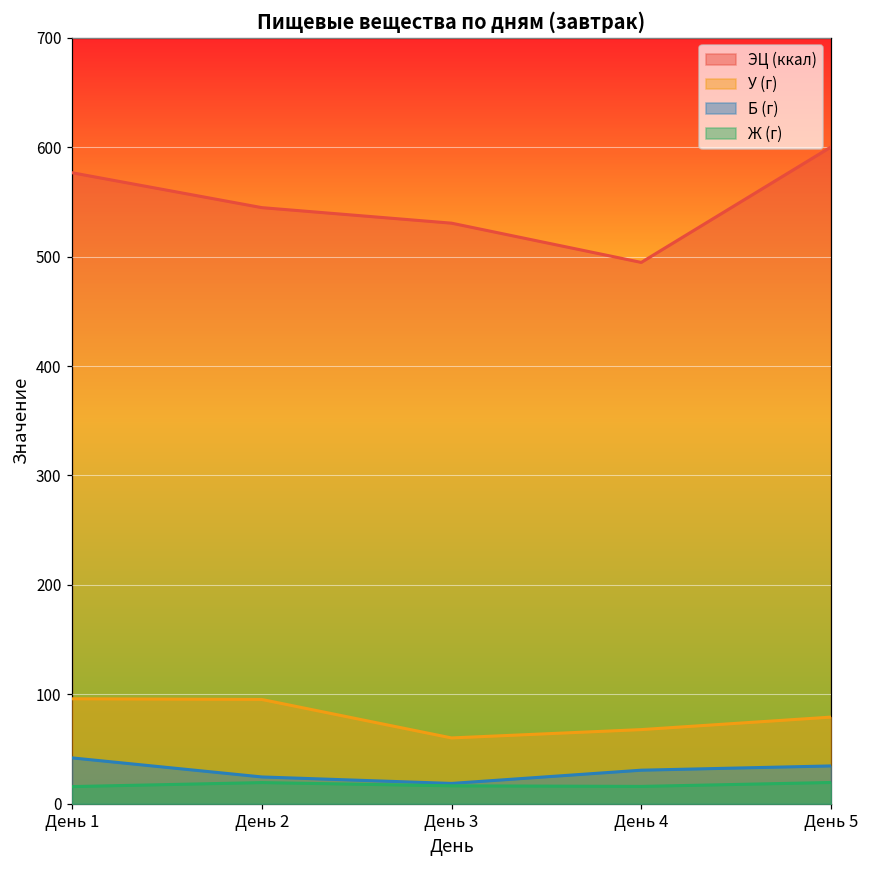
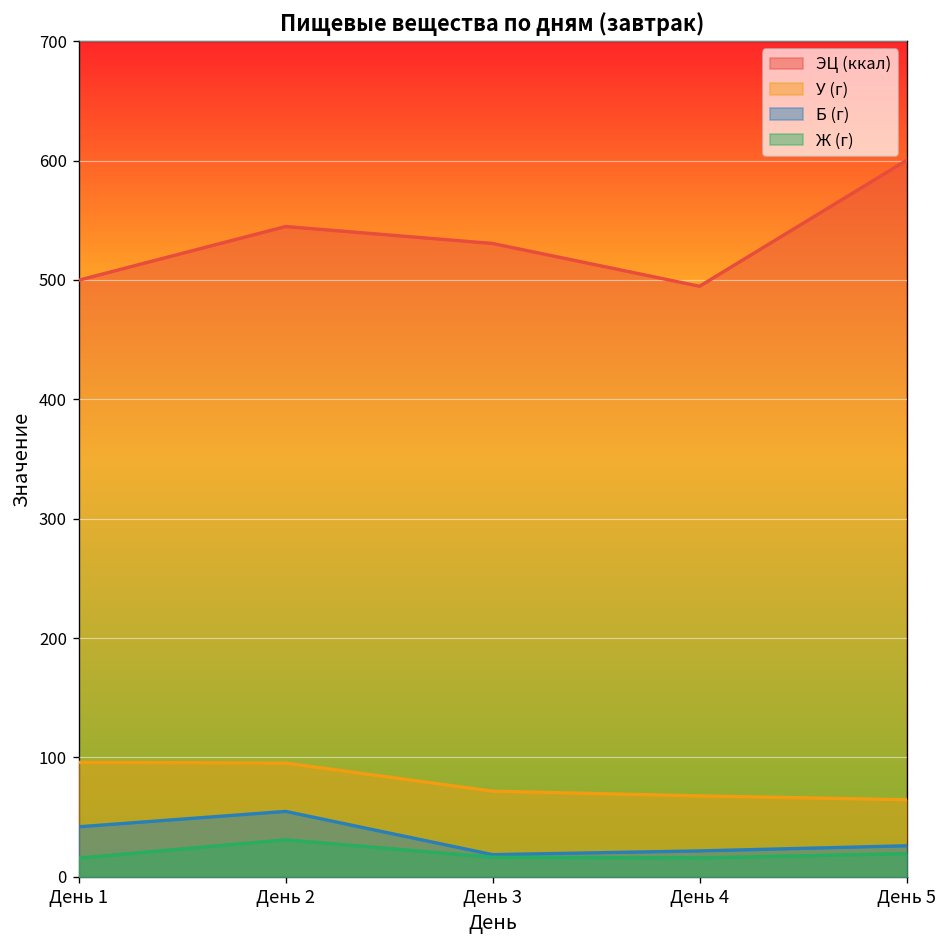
  {
    "ЭЦ (ккал)": {
-     "День 1": 580,
+     "День 1": 500,
      "День 2": 540,
      "День 3": 530,
      "День 4": 490,
      "День 5": 600
    },
    "У (г)": {
      "День 1": 100,
      "День 2": 100,
-     "День 3": 60,
+     "День 3": 70,
      "День 4": 70,
-     "День 5": 80
+     "День 5": 60
    },
    "Б (г)": {
      "День 1": 40,
-     "День 2": 20,
-     "День 4": 30,
-     "День 5": 35
+     "День 2": 50,
+     "День 4": 20,
+     "День 5": 26
    },
    "Ж (г)": {
      "День 1": 20,
-     "День 2": 20,
+     "День 2": 30,
      "День 4": 20,
      "День 5": 20
    }
  }
